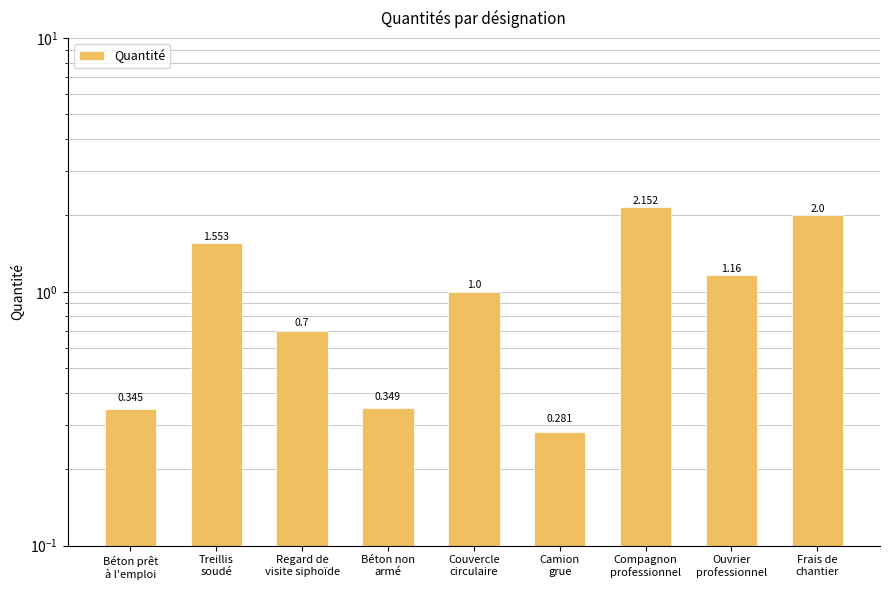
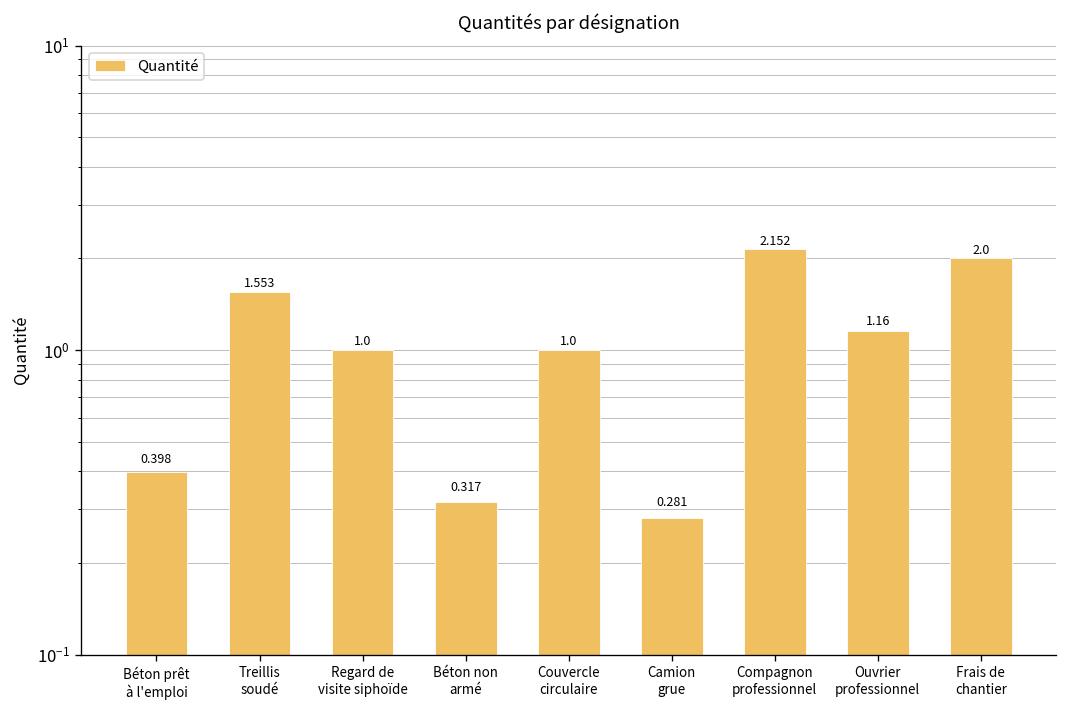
  {
-   "Béton prêt à l'emploi": 0.345,
+   "Béton prêt à l'emploi": 0.398,
    "Treillis soudé": 1.553,
-   "Regard de visite siphoïde": 0.7,
-   "Béton non armé": 0.349,
+   "Regard de visite siphoïde": 1.0,
+   "Béton non armé": 0.317,
    "Couvercle circulaire": 1.0,
    "Camion grue": 0.281,
    "Compagnon professionnel": 2.152,
    "Ouvrier professionnel": 1.16,
    "Frais de chantier": 2.0
  }
